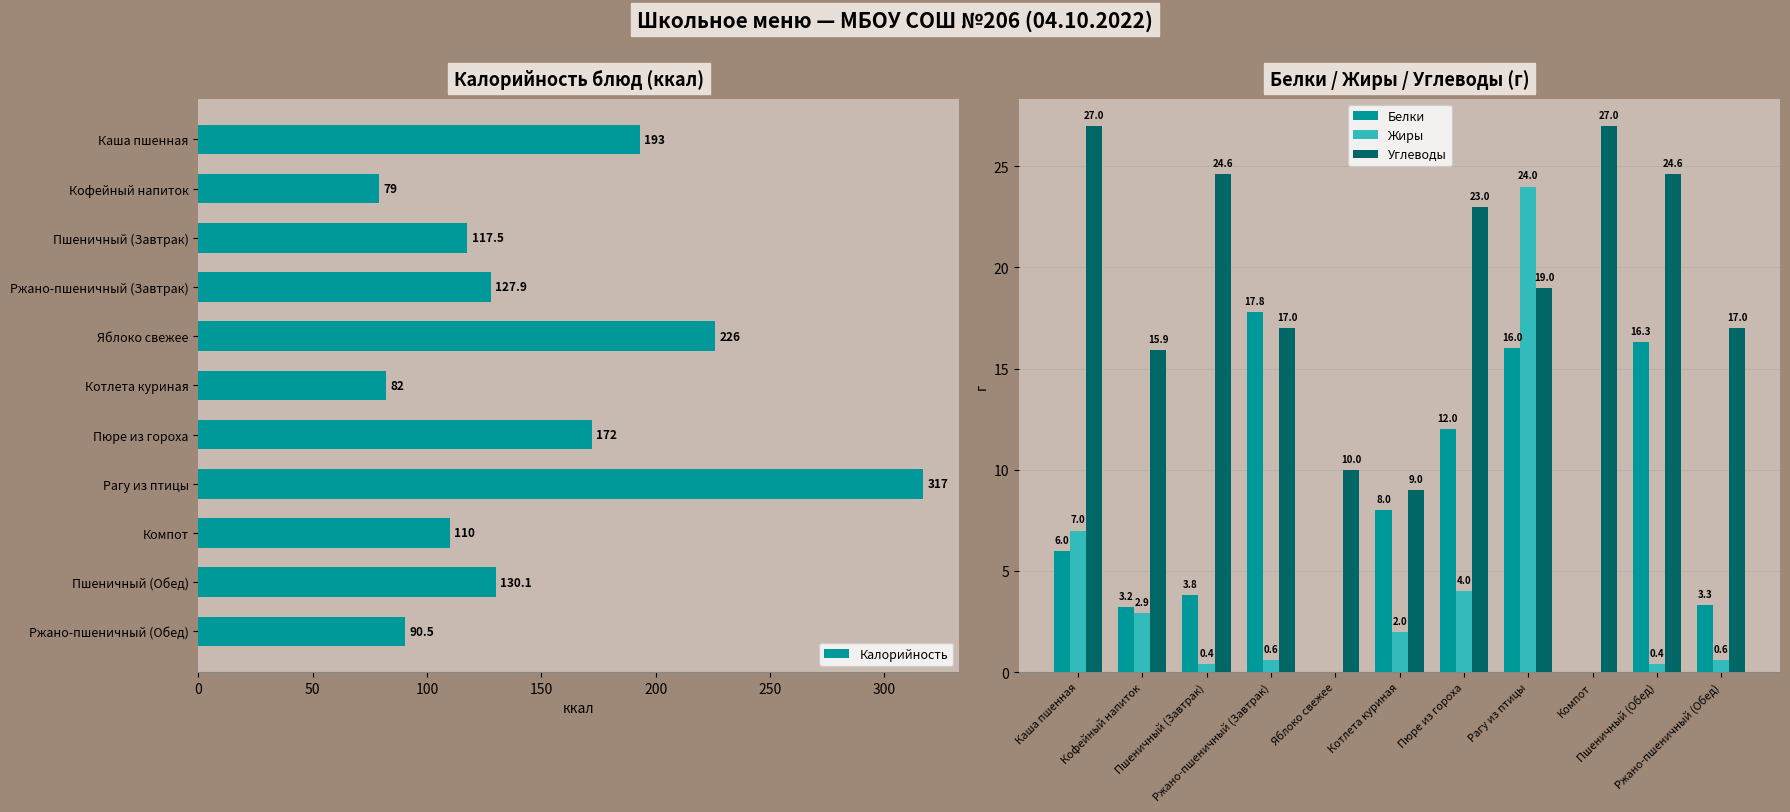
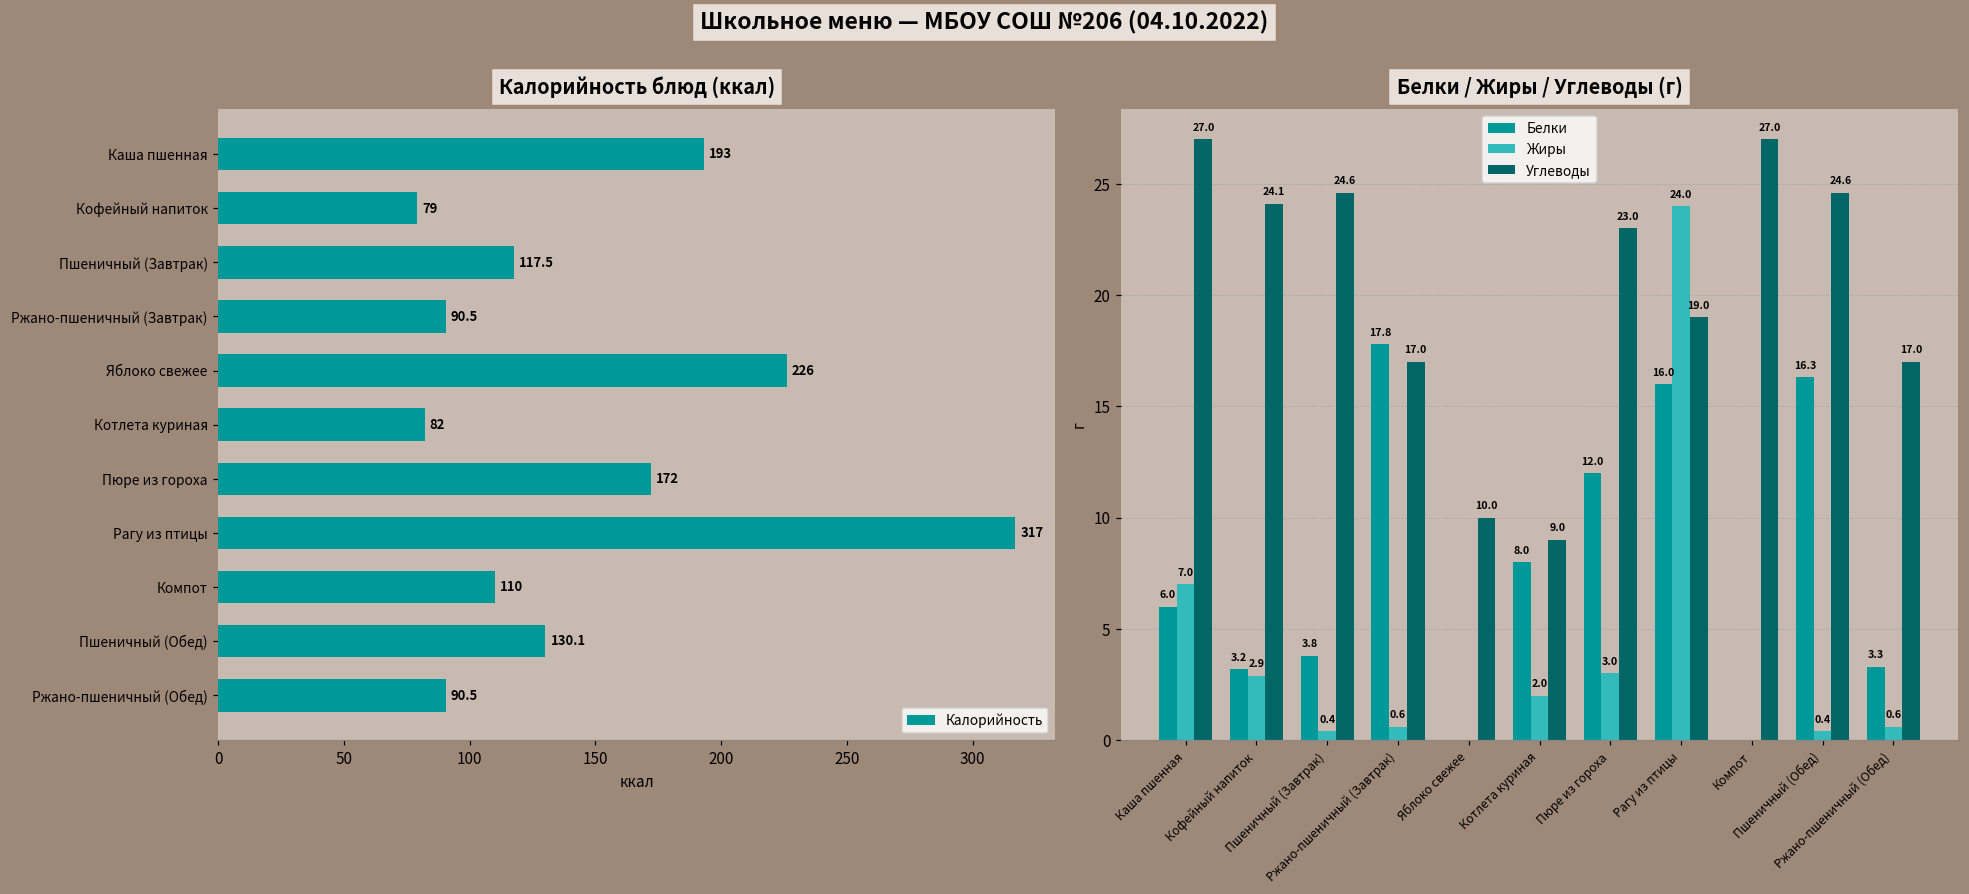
  {
    "Калорийность блюд (ккал)": {
      "Каша пшенная": 193,
      "Кофейный напиток": 79,
      "Пшеничный (Завтрак)": 117.5,
-     "Ржано-пшеничный (Завтрак)": 127.9,
+     "Ржано-пшеничный (Завтрак)": 90.5,
      "Яблоко свежее": 226,
      "Котлета куриная": 82,
      "Пюре из гороха": 172,
      "Рагу из птицы": 317,
      "Компот": 110,
      "Пшеничный (Обед)": 130.1,
      "Ржано-пшеничный (Обед)": 90.5
    },
    "Белки / Жиры / Углеводы (г)": {
      "Белки": {
        "Каша пшенная": 6.0,
        "Кофейный напиток": 3.2,
        "Пшеничный (Завтрак)": 3.8,
        "Ржано-пшеничный (Завтрак)": 17.8,
        "Котлета куриная": 8.0,
        "Пюре из гороха": 12.0,
        "Рагу из птицы": 16.0,
        "Пшеничный (Обед)": 16.3,
        "Ржано-пшеничный (Обед)": 3.3
      },
      "Жиры": {
        "Каша пшенная": 7.0,
        "Кофейный напиток": 2.9,
        "Пшеничный (Завтрак)": 0.4,
        "Ржано-пшеничный (Завтрак)": 0.6,
        "Котлета куриная": 2.0,
-       "Пюре из гороха": 4.0,
+       "Пюре из гороха": 3.0,
        "Рагу из птицы": 24.0,
        "Пшеничный (Обед)": 0.4,
        "Ржано-пшеничный (Обед)": 0.6
      },
      "Углеводы": {
        "Каша пшенная": 27.0,
-       "Кофейный напиток": 15.9,
+       "Кофейный напиток": 24.1,
        "Пшеничный (Завтрак)": 24.6,
        "Ржано-пшеничный (Завтрак)": 17.0,
        "Яблоко свежее": 10.0,
        "Котлета куриная": 9.0,
        "Пюре из гороха": 23.0,
        "Рагу из птицы": 19.0,
        "Компот": 27.0,
        "Пшеничный (Обед)": 24.6,
        "Ржано-пшеничный (Обед)": 17.0
      }
    }
  }
